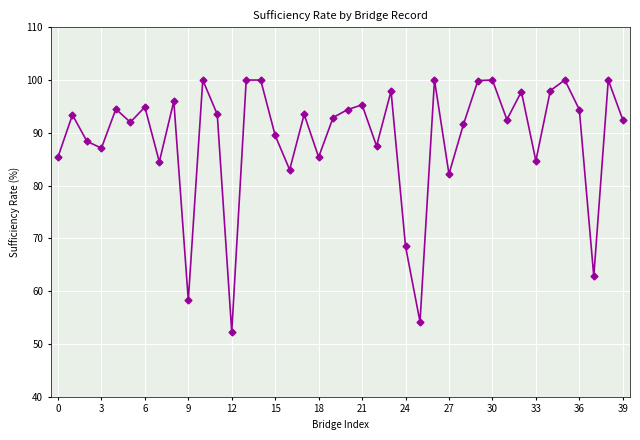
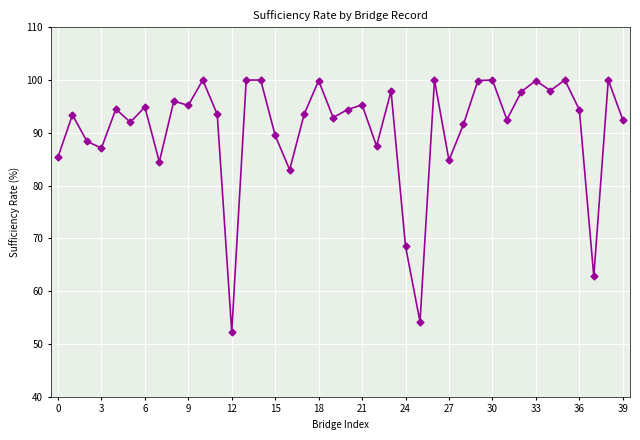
  {
    "0": 85,
    "3": 87,
    "6": 95,
-   "9": 58,
+   "9": 95,
    "12": 52,
    "15": 90,
-   "18": 85,
+   "18": 100,
    "21": 95,
    "24": 69,
-   "27": 82,
+   "27": 85,
    "30": 100,
-   "33": 85,
+   "33": 100,
    "36": 94,
    "39": 93
  }
